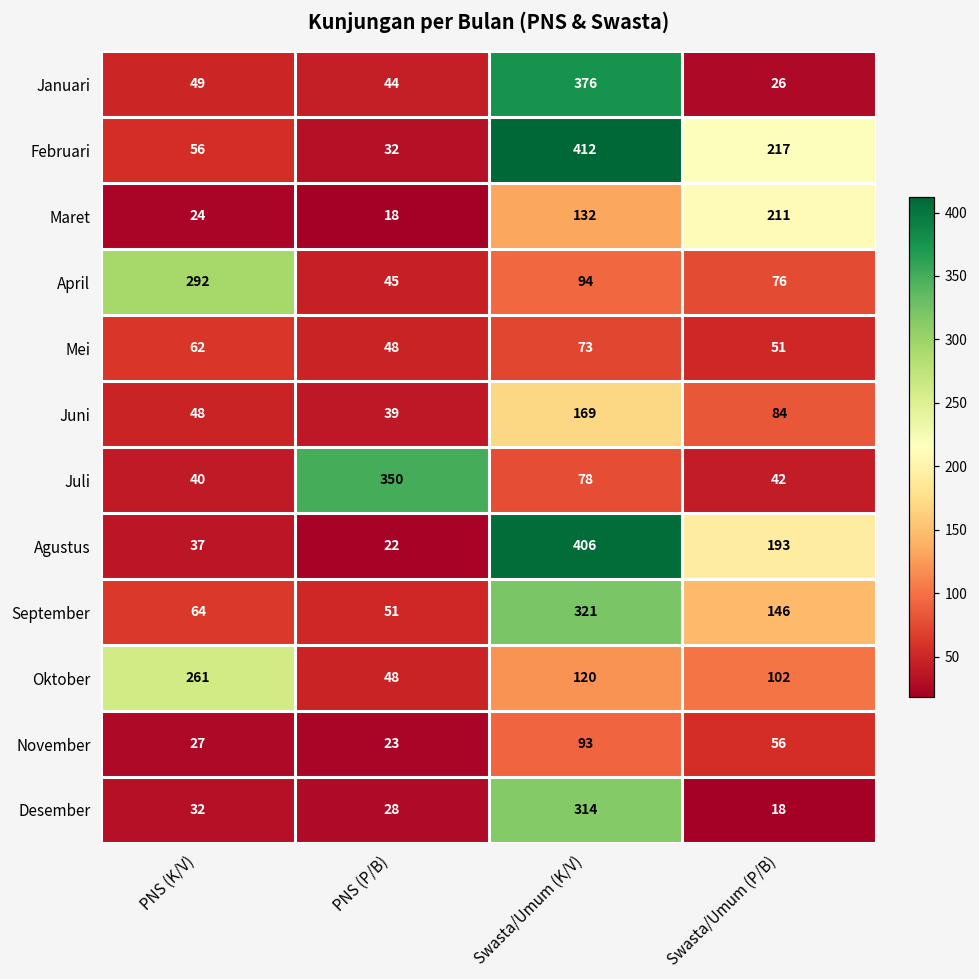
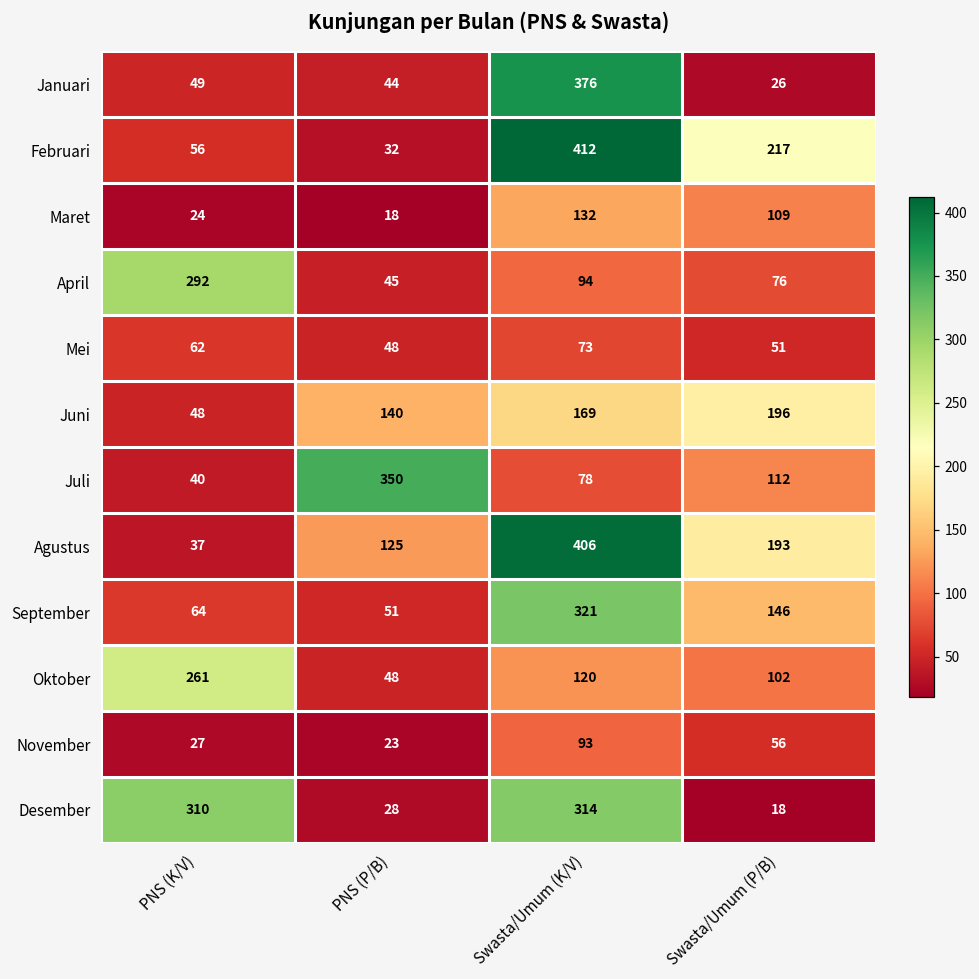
  {
    "Januari": {
      "PNS (K/V)": 49,
      "PNS (P/B)": 44,
      "Swasta/Umum (K/V)": 376,
      "Swasta/Umum (P/B)": 26
    },
    "Februari": {
      "PNS (K/V)": 56,
      "PNS (P/B)": 32,
      "Swasta/Umum (K/V)": 412,
      "Swasta/Umum (P/B)": 217
    },
    "Maret": {
      "PNS (K/V)": 24,
      "PNS (P/B)": 18,
      "Swasta/Umum (K/V)": 132,
-     "Swasta/Umum (P/B)": 211
+     "Swasta/Umum (P/B)": 109
    },
    "April": {
      "PNS (K/V)": 292,
      "PNS (P/B)": 45,
      "Swasta/Umum (K/V)": 94,
      "Swasta/Umum (P/B)": 76
    },
    "Mei": {
      "PNS (K/V)": 62,
      "PNS (P/B)": 48,
      "Swasta/Umum (K/V)": 73,
      "Swasta/Umum (P/B)": 51
    },
    "Juni": {
      "PNS (K/V)": 48,
-     "PNS (P/B)": 39,
+     "PNS (P/B)": 140,
      "Swasta/Umum (K/V)": 169,
-     "Swasta/Umum (P/B)": 84
+     "Swasta/Umum (P/B)": 196
    },
    "Juli": {
      "PNS (K/V)": 40,
      "PNS (P/B)": 350,
      "Swasta/Umum (K/V)": 78,
-     "Swasta/Umum (P/B)": 42
+     "Swasta/Umum (P/B)": 112
    },
    "Agustus": {
      "PNS (K/V)": 37,
-     "PNS (P/B)": 22,
+     "PNS (P/B)": 125,
      "Swasta/Umum (K/V)": 406,
      "Swasta/Umum (P/B)": 193
    },
    "September": {
      "PNS (K/V)": 64,
      "PNS (P/B)": 51,
      "Swasta/Umum (K/V)": 321,
      "Swasta/Umum (P/B)": 146
    },
    "Oktober": {
      "PNS (K/V)": 261,
      "PNS (P/B)": 48,
      "Swasta/Umum (K/V)": 120,
      "Swasta/Umum (P/B)": 102
    },
    "November": {
      "PNS (K/V)": 27,
      "PNS (P/B)": 23,
      "Swasta/Umum (K/V)": 93,
      "Swasta/Umum (P/B)": 56
    },
    "Desember": {
-     "PNS (K/V)": 32,
+     "PNS (K/V)": 310,
      "PNS (P/B)": 28,
      "Swasta/Umum (K/V)": 314,
      "Swasta/Umum (P/B)": 18
    }
  }
